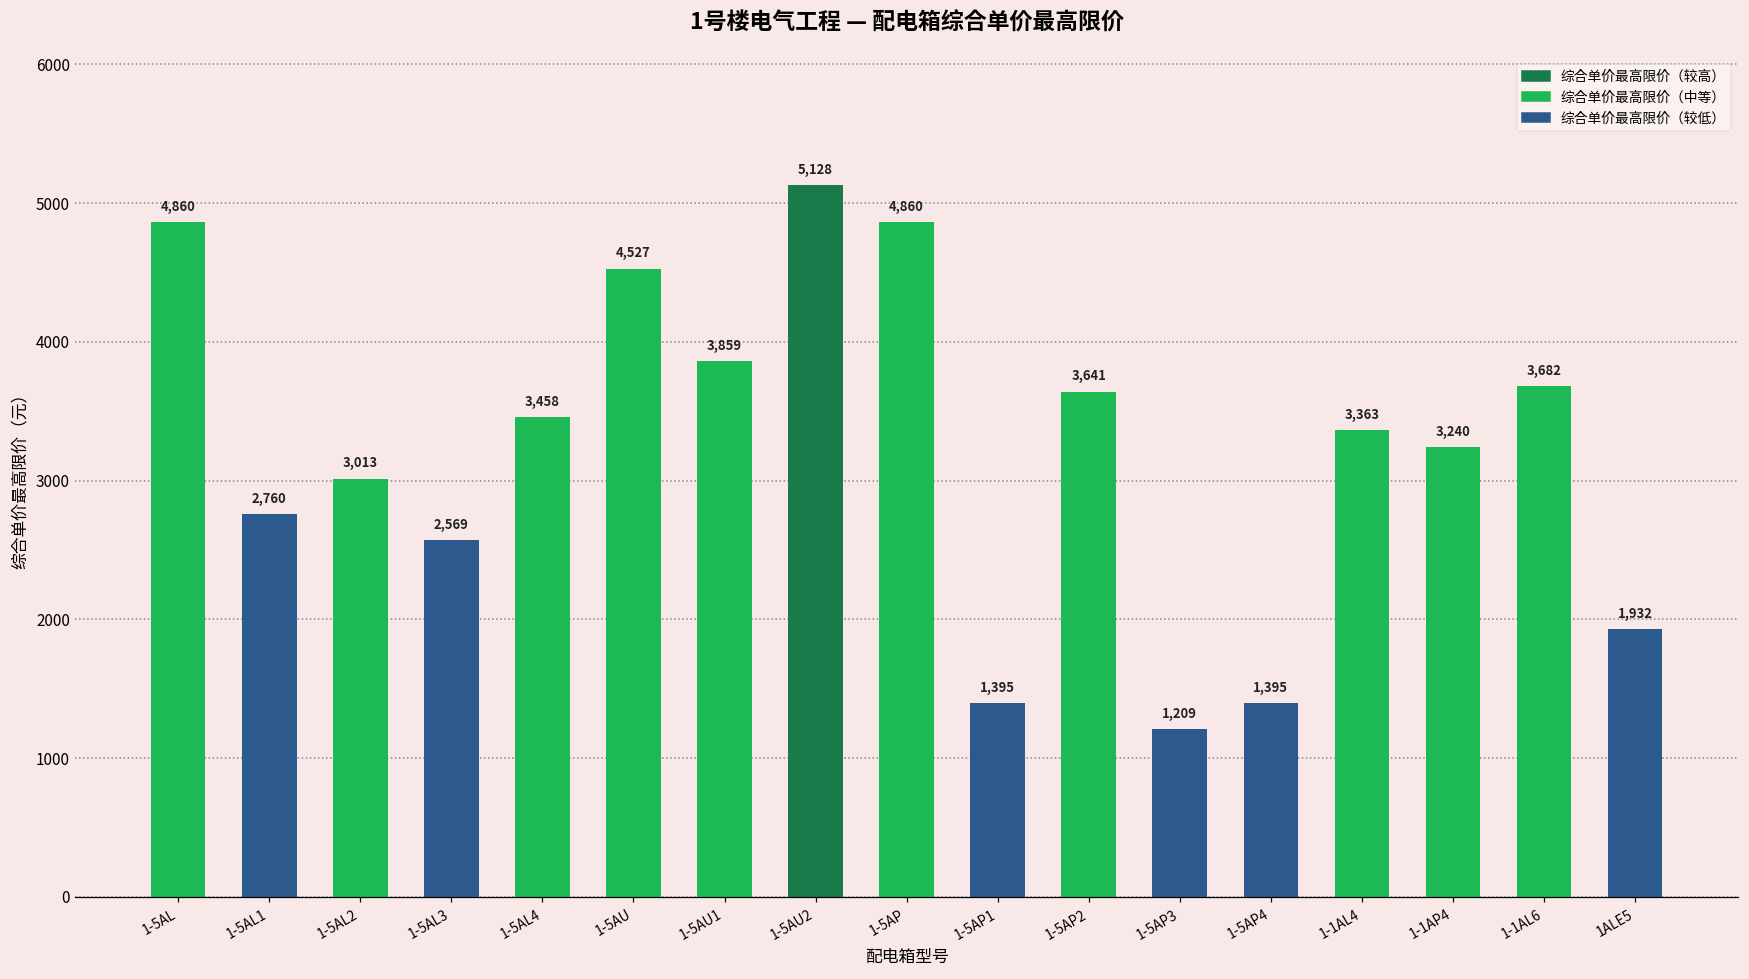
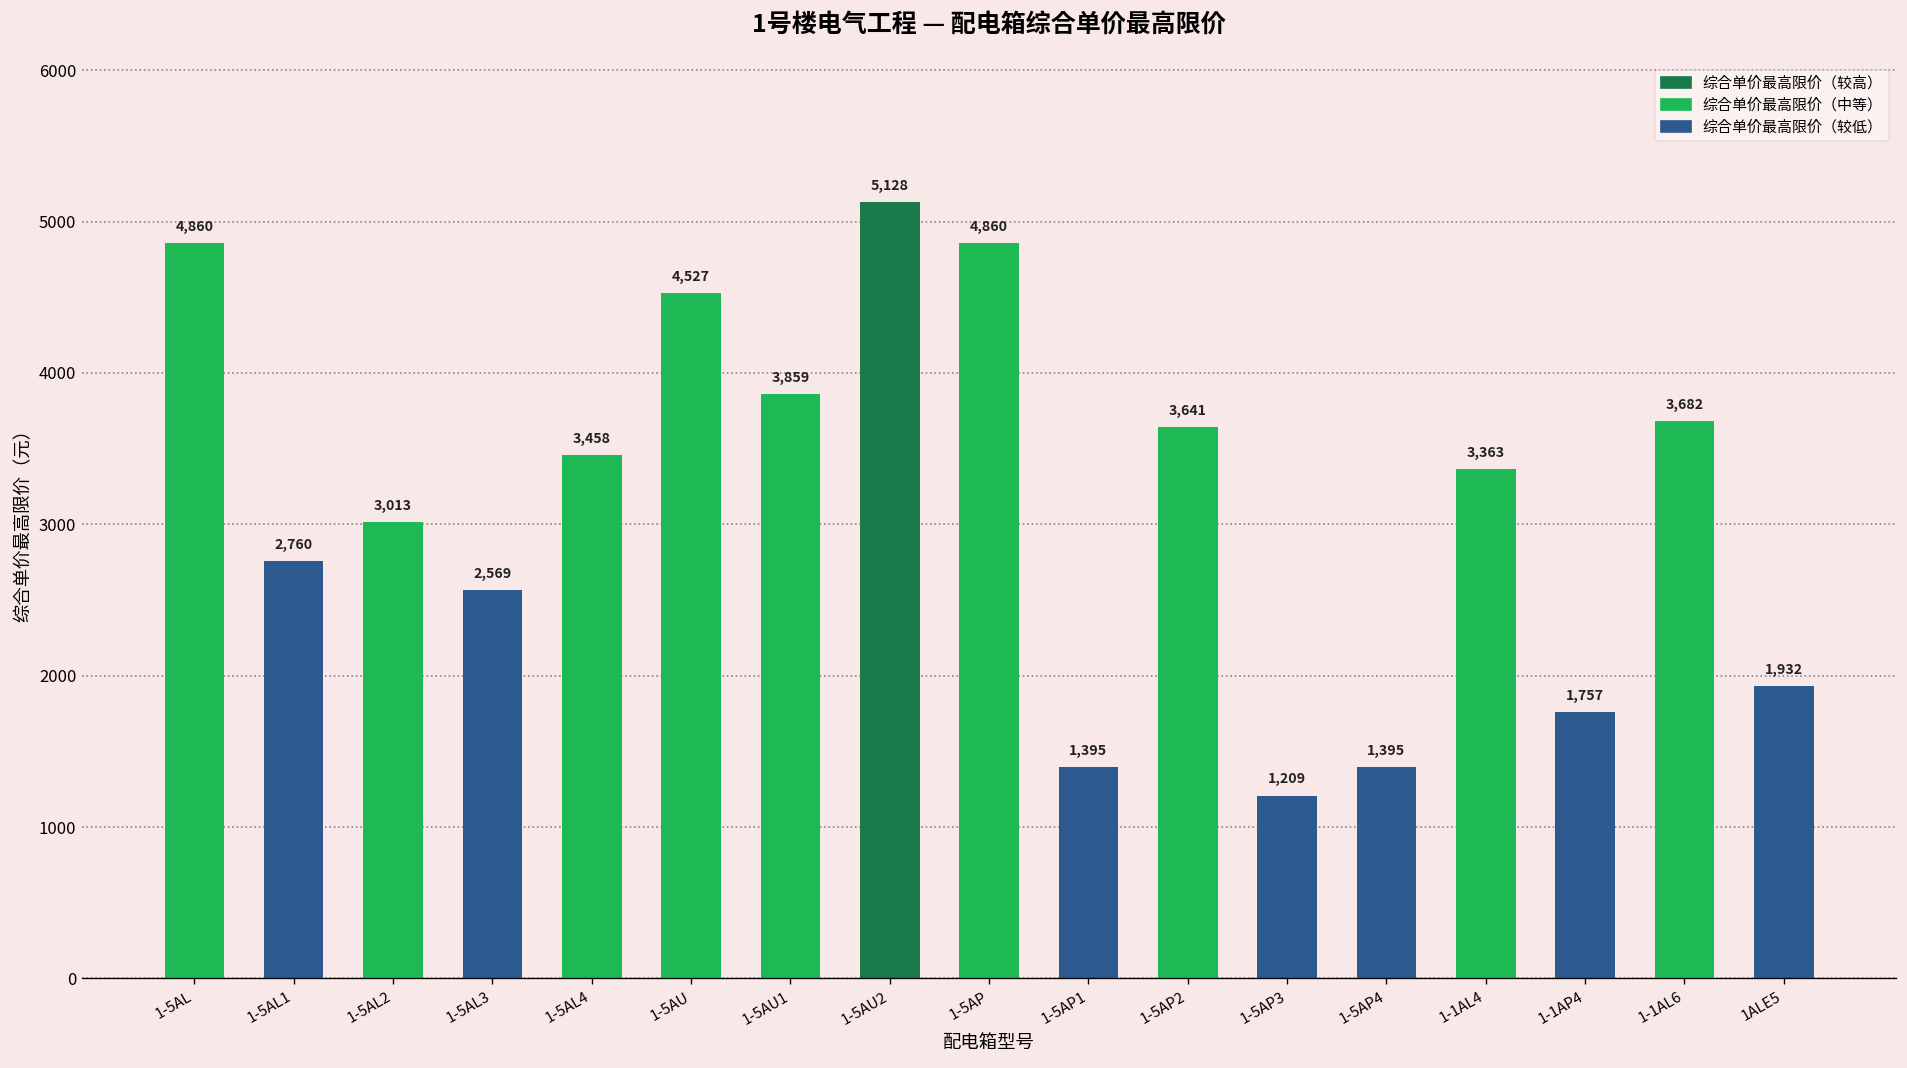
  {
    "1-5AL": "4,860",
    "1-5AL1": "2,760",
    "1-5AL2": "3,013",
    "1-5AL3": "2,569",
    "1-5AL4": "3,458",
    "1-5AU": "4,527",
    "1-5AU1": "3,859",
    "1-5AU2": "5,128",
    "1-5AP": "4,860",
    "1-5AP1": "1,395",
    "1-5AP2": "3,641",
    "1-5AP3": "1,209",
    "1-5AP4": "1,395",
    "1-1AL4": "3,363",
-   "1-1AP4": "3,240",
+   "1-1AP4": "1,757",
    "1-1AL6": "3,682",
    "1ALE5": "1,932"
  }
